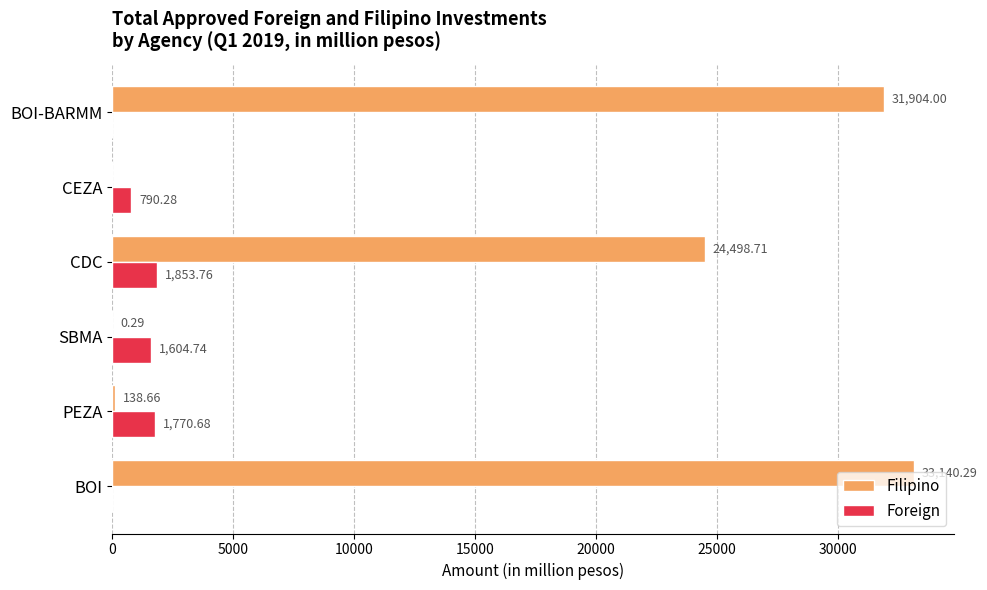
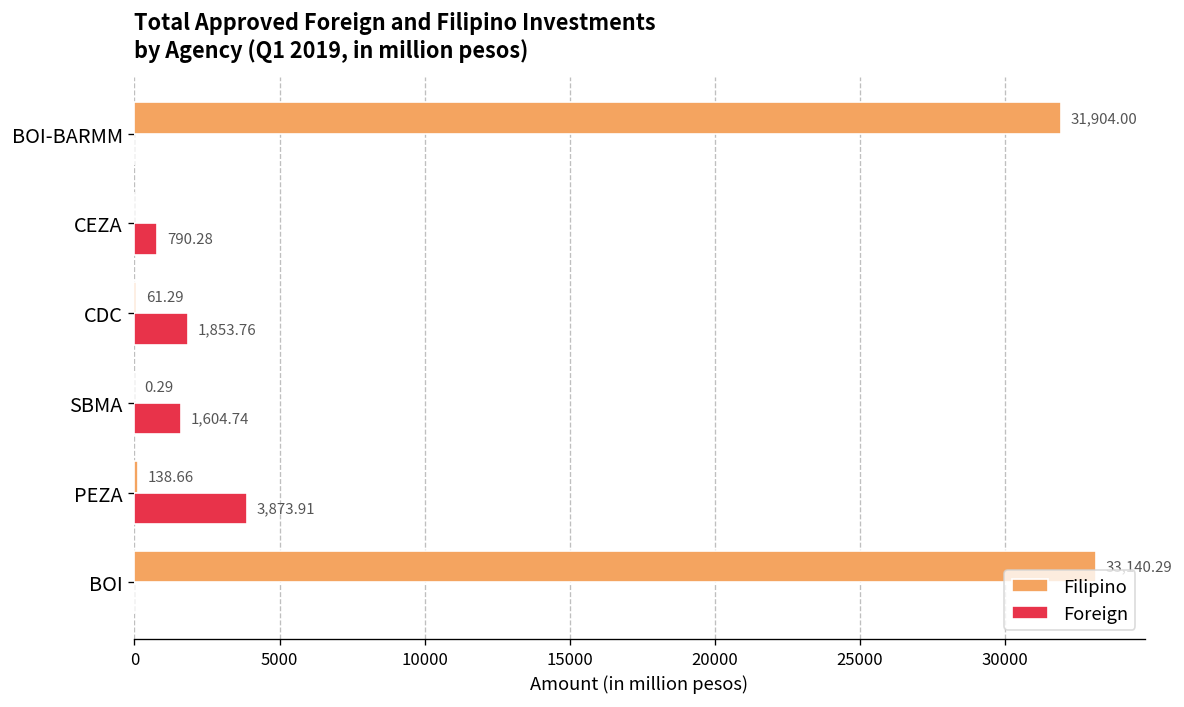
  {
    "Filipino": {
      "BOI-BARMM": "31,904.00",
-     "CDC": "24,498.71",
+     "CDC": "61.29",
      "SBMA": "0.29",
      "PEZA": "138.66"
    },
    "Foreign": {
      "CEZA": "790.28",
      "CDC": "1,853.76",
      "SBMA": "1,604.74",
-     "PEZA": "1,770.68"
+     "PEZA": "3,873.91"
    }
  }
